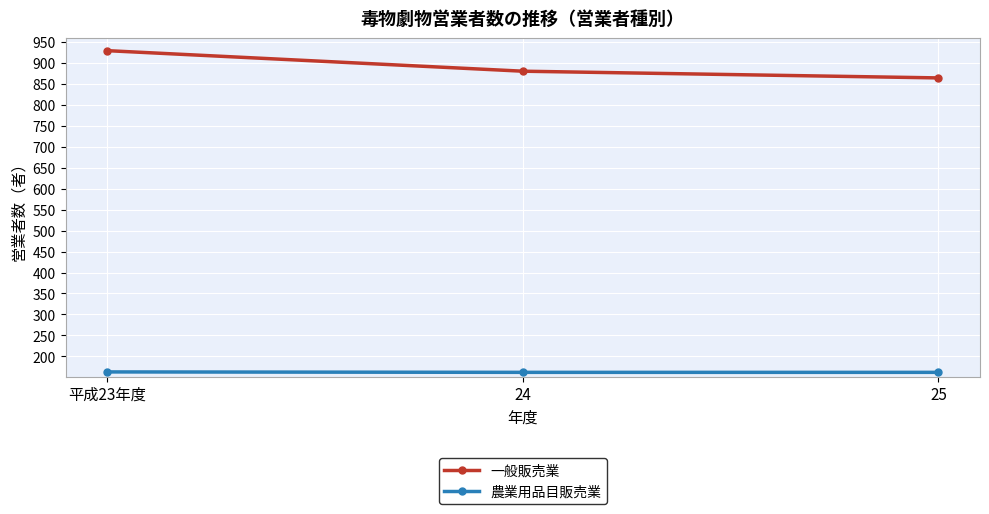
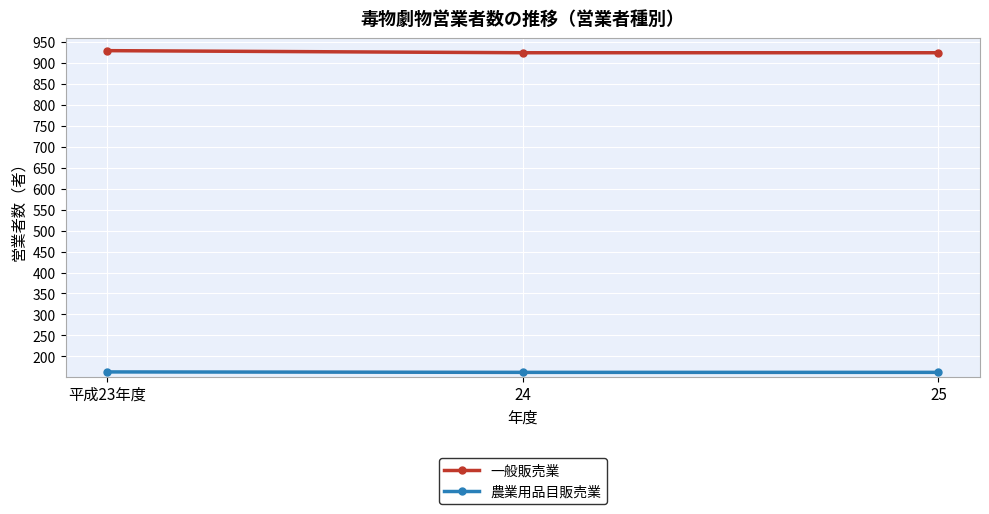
  {
    "一般販売業": {
      "平成23年度": 930,
-     "24": 880,
-     "25": 860
+     "24": 920,
+     "25": 920
    },
    "農業用品目販売業": {
      "平成23年度": 160,
      "24": 160,
      "25": 160
    }
  }
